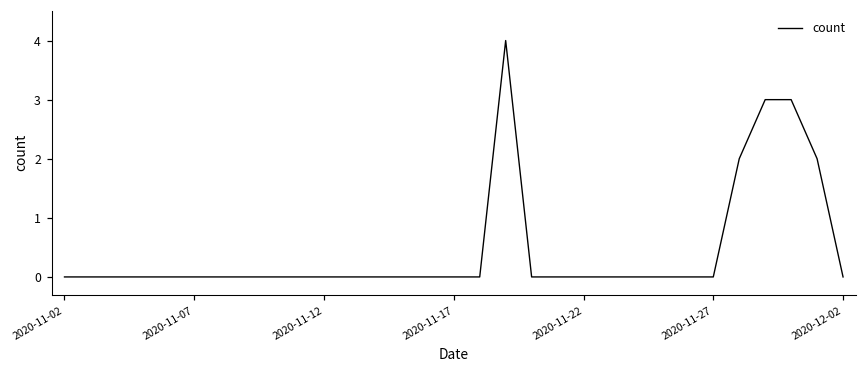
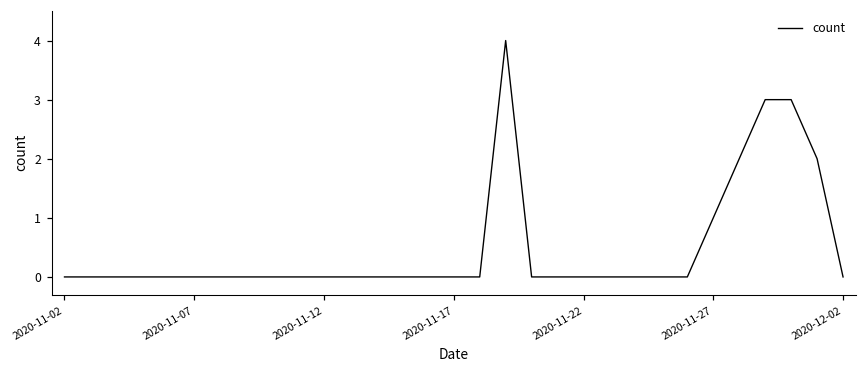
  {
    "2020-11-02": 0,
    "2020-11-07": 0,
    "2020-11-12": 0,
    "2020-11-17": 0,
    "2020-11-22": 0,
-   "2020-11-27": 0,
+   "2020-11-27": 1,
    "2020-12-02": 0
  }
